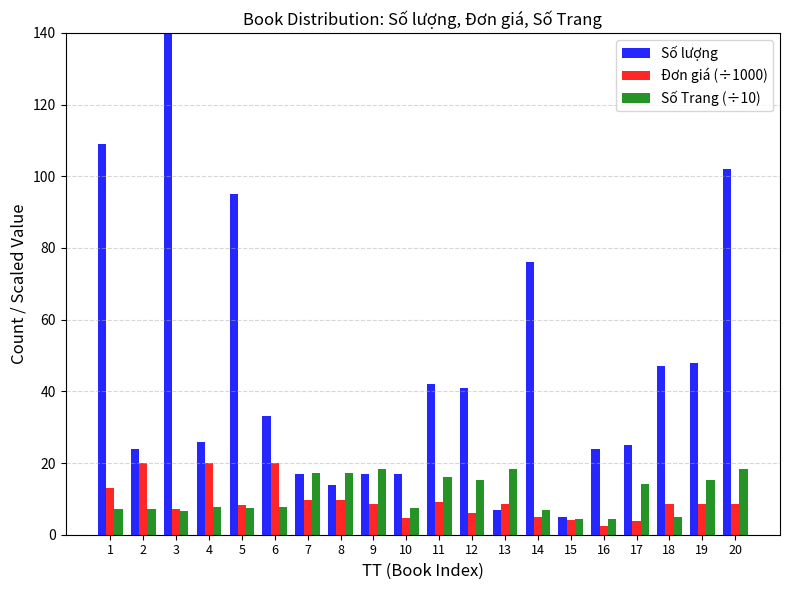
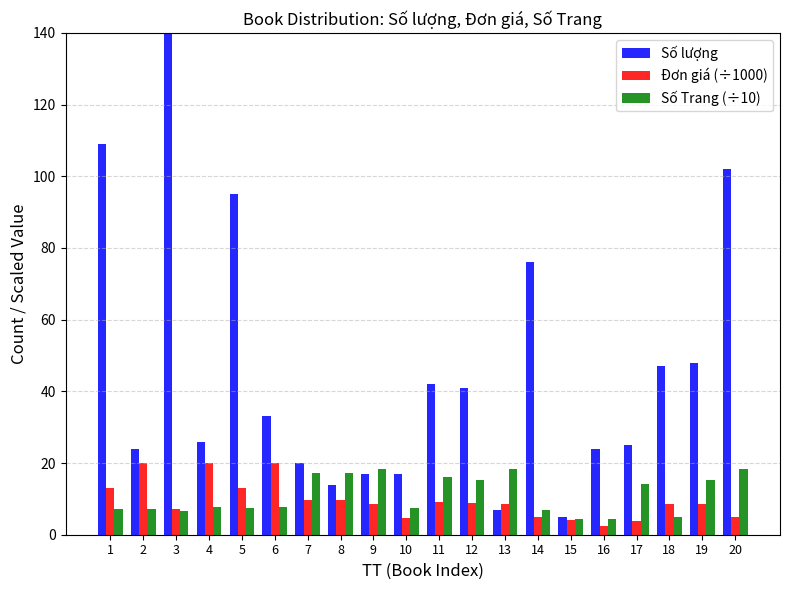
  {
    "Số lượng": {
      "1": 109,
      "2": 24,
      "4": 26,
      "5": 95,
      "6": 33,
-     "7": 17,
+     "7": 20,
      "8": 14,
      "9": 17,
      "10": 17,
      "11": 42,
      "12": 41,
      "13": 7,
      "14": 76,
      "15": 5,
      "16": 24,
      "17": 25,
      "18": 47,
      "19": 48,
      "20": 102
    },
    "Đơn giá (÷1000)": {
      "1": 13,
      "2": 20,
      "3": 7,
      "4": 20,
-     "5": 8,
+     "5": 13,
      "6": 20,
      "7": 10,
      "8": 10,
      "9": 9,
      "10": 5,
      "11": 9,
-     "12": 6,
+     "12": 9,
      "13": 9,
      "14": 5,
      "15": 4,
      "16": 2,
      "17": 4,
      "18": 9,
      "19": 9,
-     "20": 9
+     "20": 5
    },
    "Số Trang (÷10)": {
      "1": 7,
      "2": 7,
      "3": 7,
      "4": 8,
      "5": 8,
      "6": 8,
      "7": 17,
      "8": 17,
      "9": 18,
      "10": 8,
      "11": 16,
      "12": 15,
      "13": 18,
      "14": 7,
      "15": 4,
      "16": 4,
      "17": 14,
      "18": 5,
      "19": 15,
      "20": 18
    }
  }
